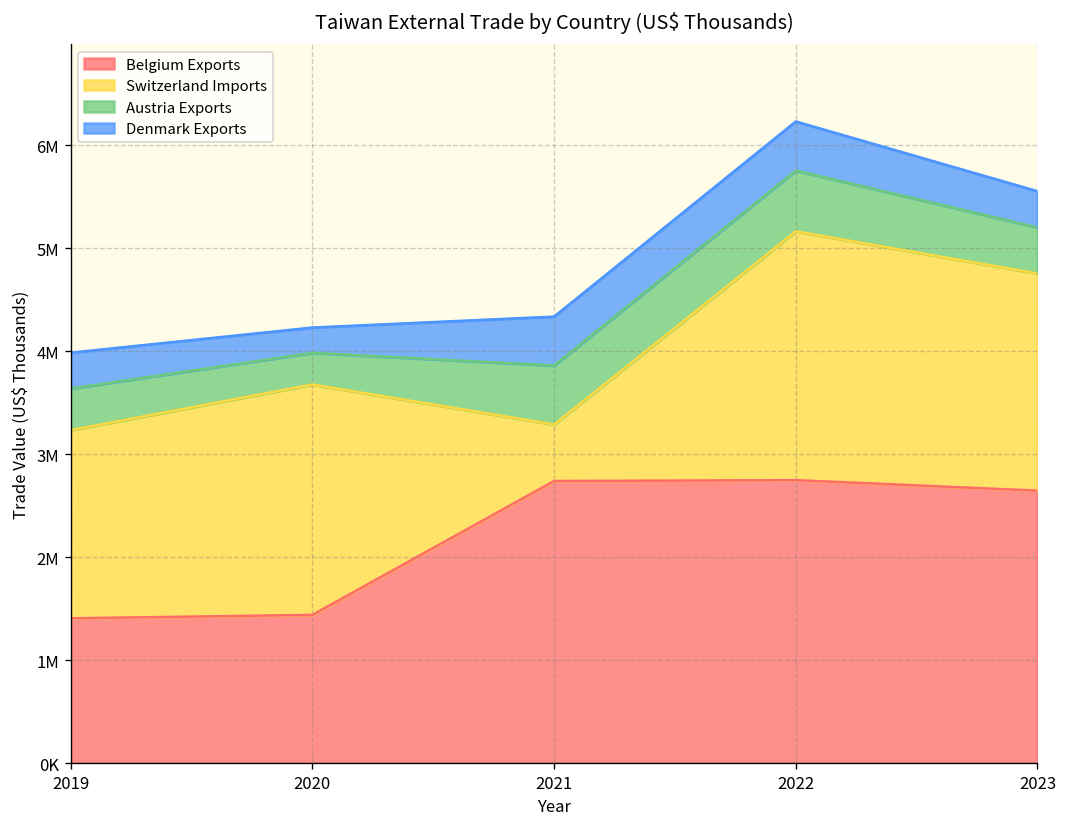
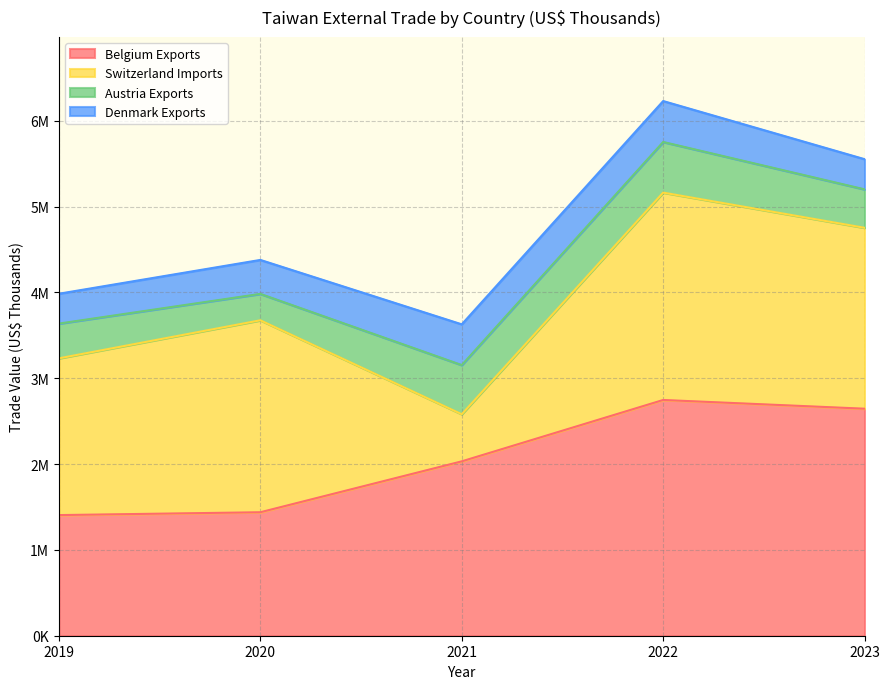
  {
    "Belgium Exports": {
      "2019": 1400000,
      "2020": 1400000,
-     "2021": 2700000,
+     "2021": 2000000,
      "2022": 2700000,
      "2023": 2600000
    },
    "Switzerland Imports": {
      "2019": 1800000,
      "2020": 2200000,
      "2021": 500000,
      "2022": 2400000,
      "2023": 2100000
    },
    "Austria Exports": {
      "2019": 400000,
      "2020": 300000,
      "2021": 600000,
      "2022": 600000,
      "2023": 400000
    },
    "Denmark Exports": {
      "2019": 300000,
-     "2020": 200000,
+     "2020": 400000,
      "2021": 500000,
      "2022": 500000,
      "2023": 400000
    }
  }
